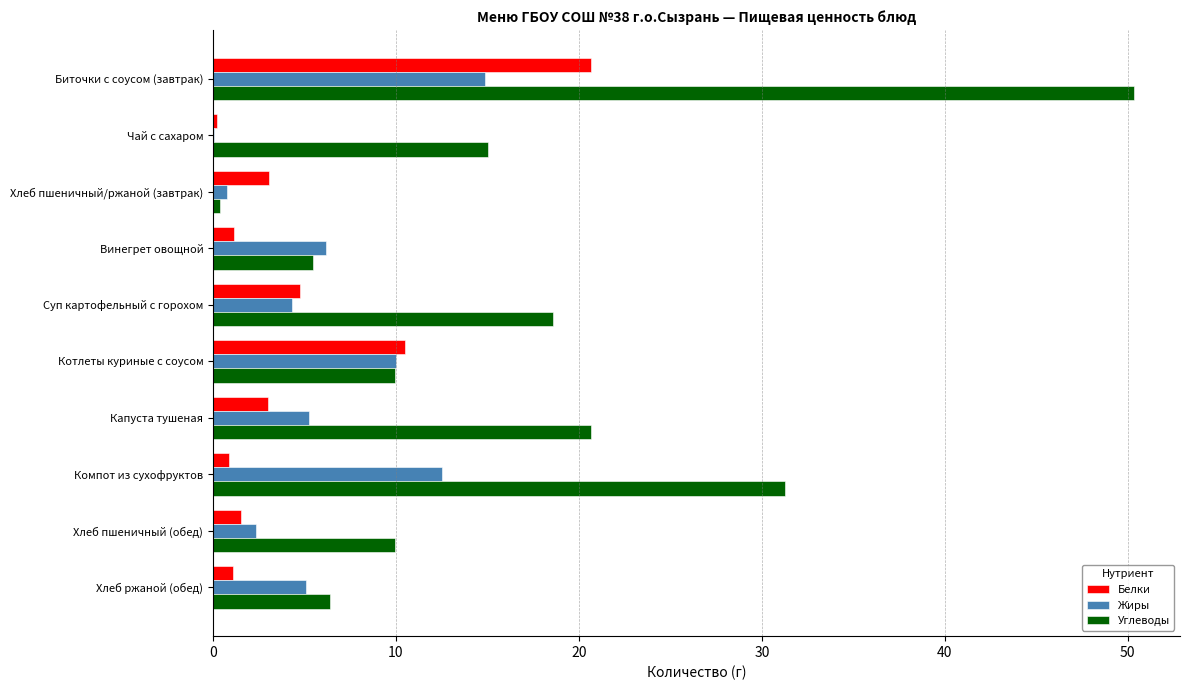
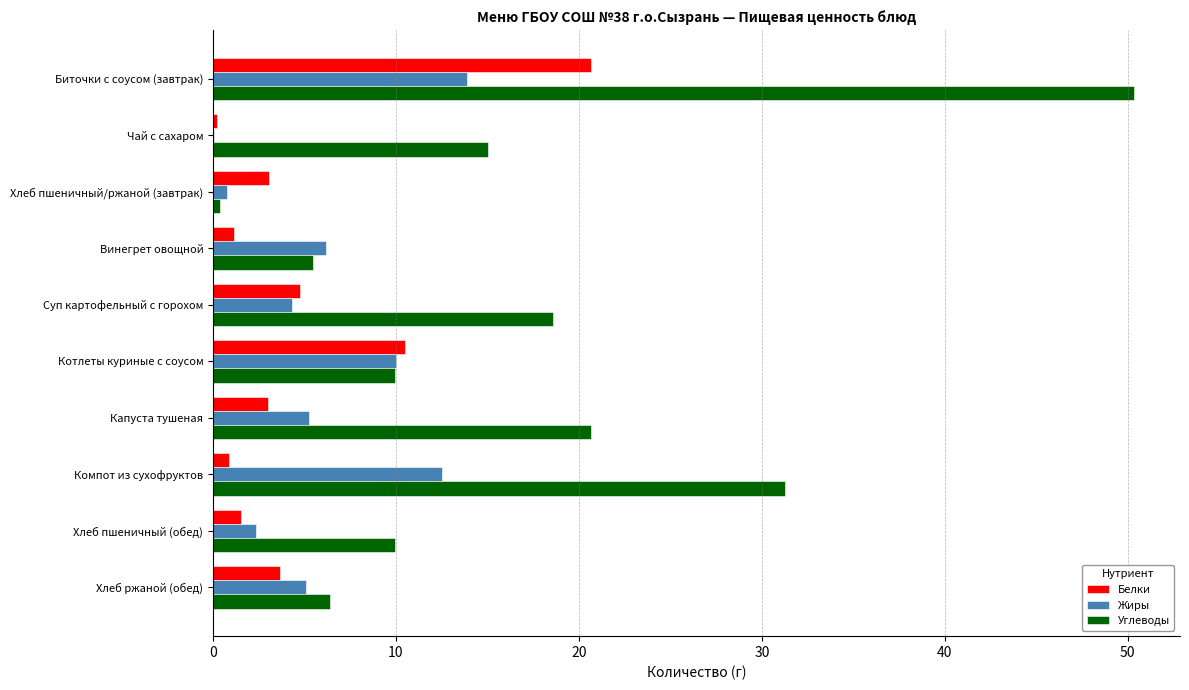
  {
    "Белки": {
      "Биточки с соусом (завтрак)": 20.6,
      "Чай с сахаром": 0.2,
      "Хлеб пшеничный/ржаной (завтрак)": 3.0,
      "Винегрет овощной": 1.2,
      "Суп картофельный с горохом": 4.7,
      "Котлеты куриные с соусом": 10.5,
      "Капуста тушеная": 3.0,
      "Компот из сухофруктов": 0.9,
      "Хлеб пшеничный (обед)": 1.5,
-     "Хлеб ржаной (обед)": 1.1
+     "Хлеб ржаной (обед)": 3.7
    },
    "Жиры": {
-     "Биточки с соусом (завтрак)": 14.9,
+     "Биточки с соусом (завтрак)": 13.9,
      "Хлеб пшеничный/ржаной (завтрак)": 0.8,
      "Винегрет овощной": 6.2,
      "Суп картофельный с горохом": 4.3,
      "Котлеты куриные с соусом": 10.0,
      "Капуста тушеная": 5.3,
      "Компот из сухофруктов": 12.5,
      "Хлеб пшеничный (обед)": 2.3,
      "Хлеб ржаной (обед)": 5.1
    },
    "Углеводы": {
      "Биточки с соусом (завтрак)": 50.3,
      "Чай с сахаром": 15.0,
      "Хлеб пшеничный/ржаной (завтрак)": 0.4,
      "Винегрет овощной": 5.5,
      "Суп картофельный с горохом": 18.6,
      "Котлеты куриные с соусом": 10.0,
      "Капуста тушеная": 20.7,
      "Компот из сухофруктов": 31.2,
      "Хлеб пшеничный (обед)": 9.9,
      "Хлеб ржаной (обед)": 6.4
    }
  }
